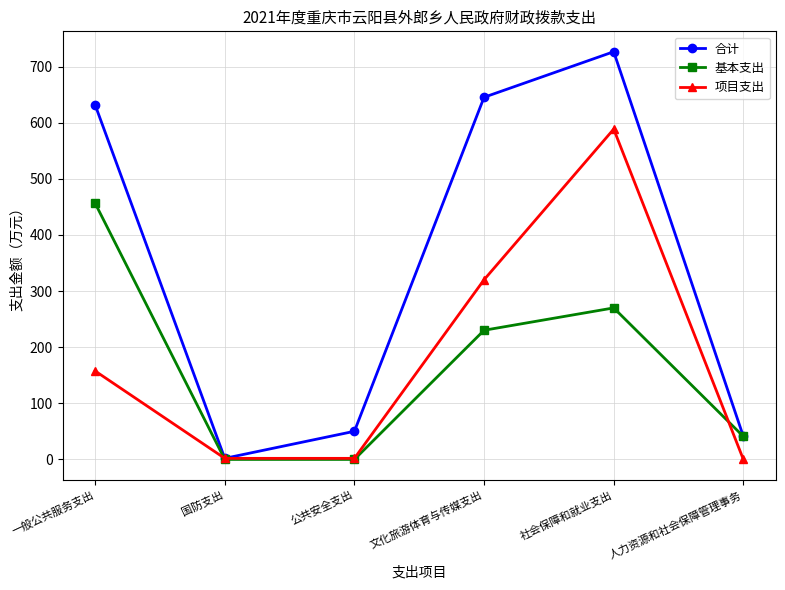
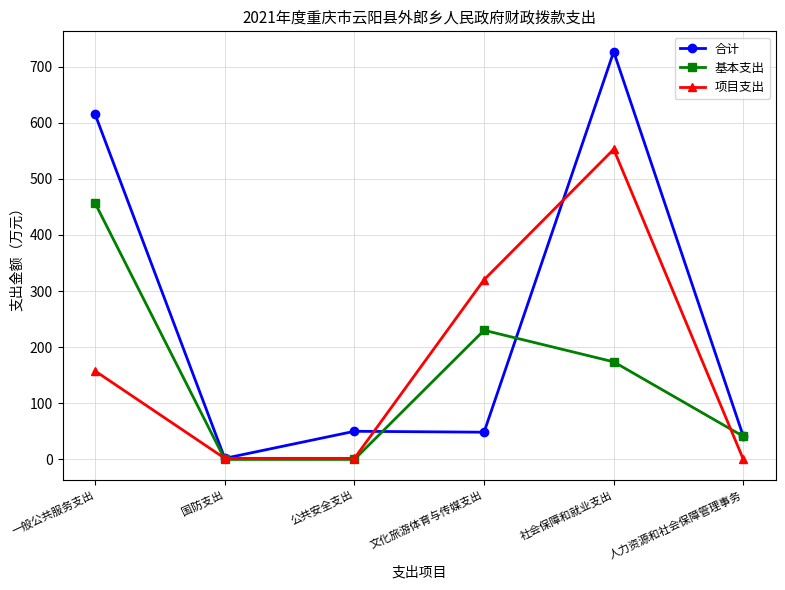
  {
    "合计": {
-     "一般公共服务支出": 630,
+     "一般公共服务支出": 610,
      "公共安全支出": 50,
-     "文化旅游体育与传媒支出": 650,
+     "文化旅游体育与传媒支出": 50,
      "社会保障和就业支出": 730
    },
    "基本支出": {
      "一般公共服务支出": 460,
      "文化旅游体育与传媒支出": 230,
-     "社会保障和就业支出": 270
+     "社会保障和就业支出": 170
    },
    "项目支出": {
      "一般公共服务支出": 160,
      "文化旅游体育与传媒支出": 320,
-     "社会保障和就业支出": 590,
+     "社会保障和就业支出": 550,
      "人力资源和社会保障管理事务": 0
    }
  }
